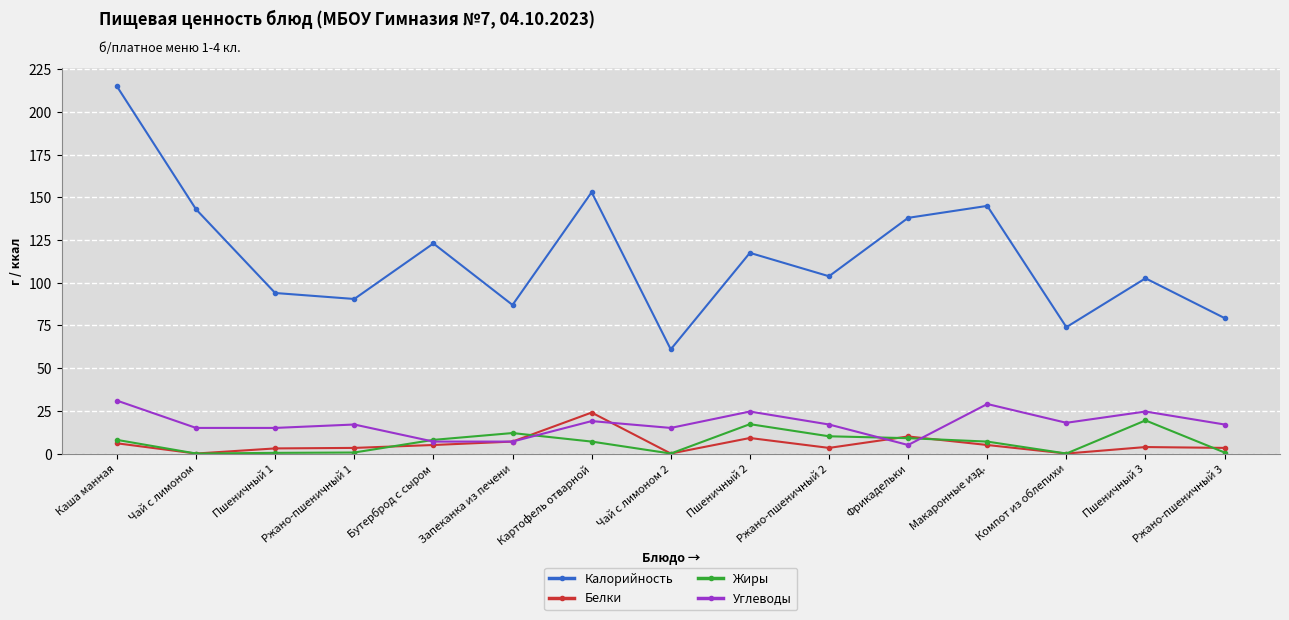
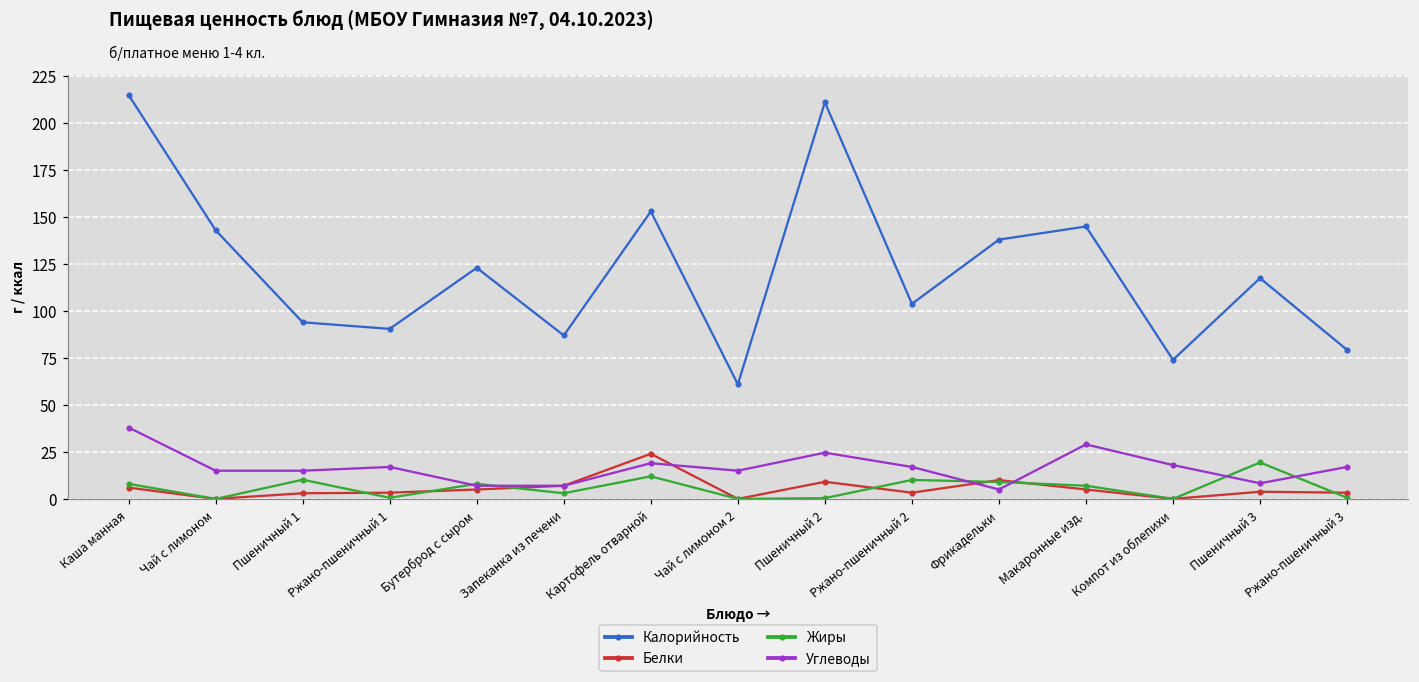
  {
    "Калорийность": {
      "Каша манная": 215,
      "Чай с лимоном": 143,
      "Пшеничный 1": 94,
      "Ржано-пшеничный 1": 91,
      "Бутерброд с сыром": 123,
      "Запеканка из печени": 87,
      "Картофель отварной": 153,
      "Чай с лимоном 2": 61,
-     "Пшеничный 2": 118,
+     "Пшеничный 2": 211,
      "Ржано-пшеничный 2": 104,
      "Фрикадельки": 138,
      "Макаронные изд.": 145,
      "Компот из облепихи": 74,
-     "Пшеничный 3": 103,
+     "Пшеничный 3": 118,
      "Ржано-пшеничный 3": 79
    },
    "Белки": {
      "Каша манная": 6,
      "Пшеничный 1": 3,
      "Ржано-пшеничный 1": 3,
      "Бутерброд с сыром": 5,
      "Картофель отварной": 24,
      "Пшеничный 2": 9,
      "Ржано-пшеничный 2": 3,
      "Макаронные изд.": 5,
      "Пшеничный 3": 4,
      "Ржано-пшеничный 3": 3
    },
    "Жиры": {
      "Каша манная": 8,
-     "Пшеничный 1": 0,
+     "Пшеничный 1": 10,
      "Ржано-пшеничный 1": 1,
-     "Запеканка из печени": 12,
-     "Картофель отварной": 7,
-     "Пшеничный 2": 17,
+     "Запеканка из печени": 3,
+     "Картофель отварной": 12,
+     "Пшеничный 2": 0,
      "Ржано-пшеничный 2": 10,
      "Макаронные изд.": 7,
      "Пшеничный 3": 19,
      "Ржано-пшеничный 3": 1
    },
    "Углеводы": {
-     "Каша манная": 31,
+     "Каша манная": 38,
      "Чай с лимоном": 15,
      "Пшеничный 1": 15,
      "Ржано-пшеничный 1": 17,
      "Картофель отварной": 19,
      "Чай с лимоном 2": 15,
      "Пшеничный 2": 25,
      "Ржано-пшеничный 2": 17,
      "Фрикадельки": 5,
      "Макаронные изд.": 29,
      "Компот из облепихи": 18,
-     "Пшеничный 3": 25,
+     "Пшеничный 3": 8,
      "Ржано-пшеничный 3": 17
    }
  }
